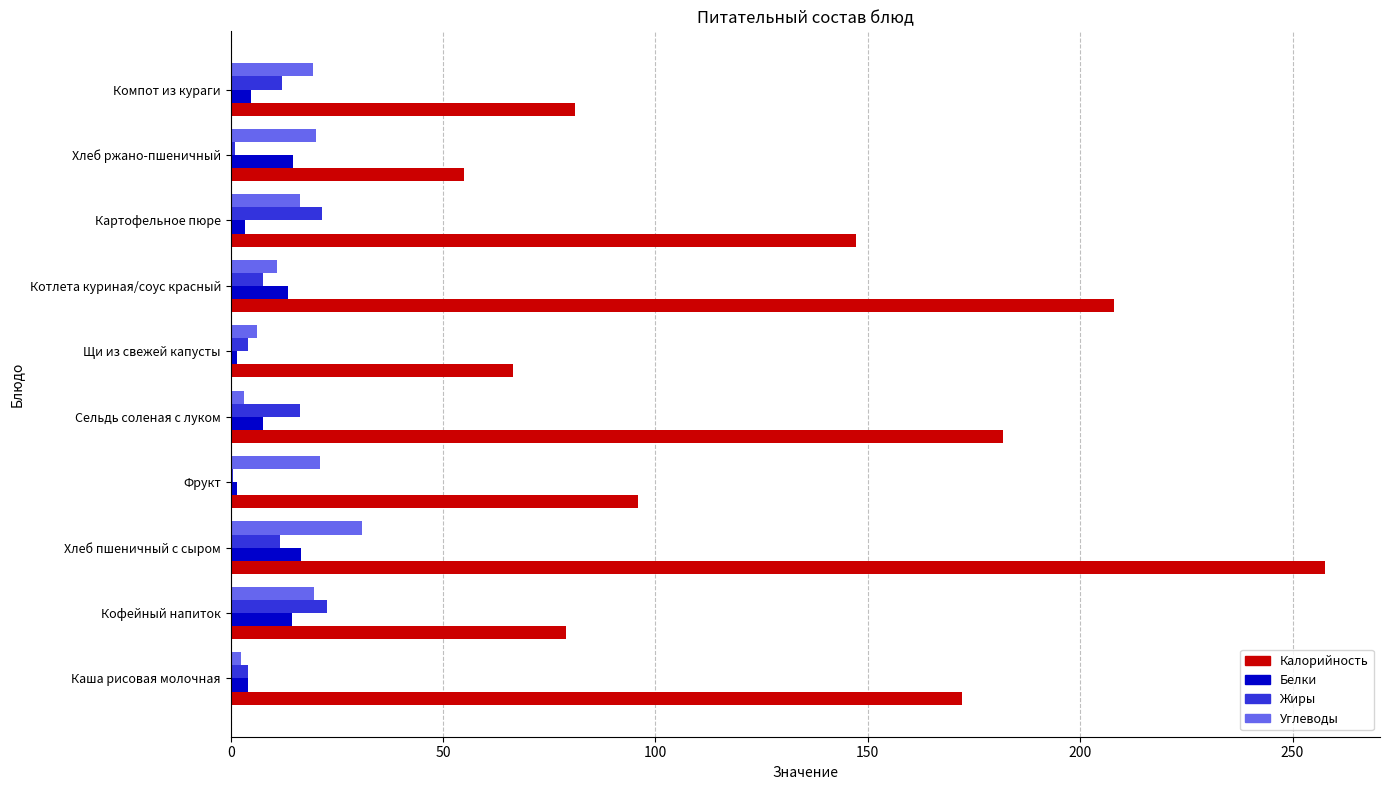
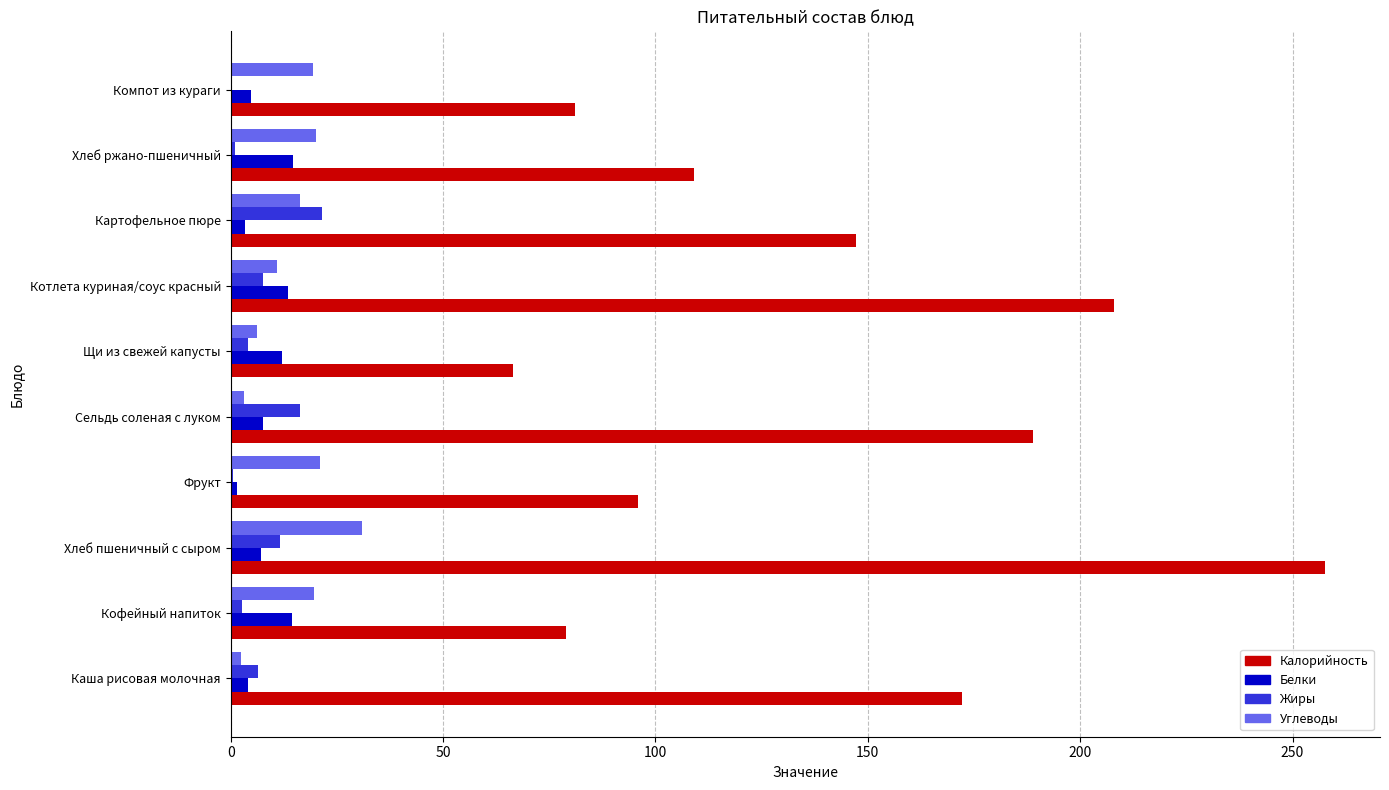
  {
    "Калорийность": {
      "Компот из кураги": 81,
-     "Хлеб ржано-пшеничный": 55,
+     "Хлеб ржано-пшеничный": 109,
      "Картофельное пюре": 147,
      "Котлета куриная/соус красный": 208,
      "Щи из свежей капусты": 66,
-     "Сельдь соленая с луком": 182,
+     "Сельдь соленая с луком": 189,
      "Фрукт": 96,
      "Хлеб пшеничный с сыром": 258,
      "Кофейный напиток": 79,
      "Каша рисовая молочная": 172
    },
    "Белки": {
      "Компот из кураги": 5,
      "Хлеб ржано-пшеничный": 15,
      "Картофельное пюре": 3,
      "Котлета куриная/соус красный": 14,
-     "Щи из свежей капусты": 1,
+     "Щи из свежей капусты": 12,
      "Сельдь соленая с луком": 8,
      "Фрукт": 2,
-     "Хлеб пшеничный с сыром": 16,
+     "Хлеб пшеничный с сыром": 7,
      "Кофейный напиток": 15,
      "Каша рисовая молочная": 4
    },
    "Жиры": {
-     "Компот из кураги": 12,
+     "Компот из кураги": 0,
      "Хлеб ржано-пшеничный": 1,
      "Картофельное пюре": 21,
      "Котлета куриная/соус красный": 8,
      "Щи из свежей капусты": 4,
      "Сельдь соленая с луком": 16,
      "Хлеб пшеничный с сыром": 12,
-     "Кофейный напиток": 23,
-     "Каша рисовая молочная": 4
+     "Кофейный напиток": 3,
+     "Каша рисовая молочная": 6
    },
    "Углеводы": {
      "Компот из кураги": 19,
      "Хлеб ржано-пшеничный": 20,
      "Картофельное пюре": 16,
      "Котлета куриная/соус красный": 11,
      "Щи из свежей капусты": 6,
      "Сельдь соленая с луком": 3,
      "Фрукт": 21,
      "Хлеб пшеничный с сыром": 31,
      "Кофейный напиток": 20,
      "Каша рисовая молочная": 2
    }
  }
